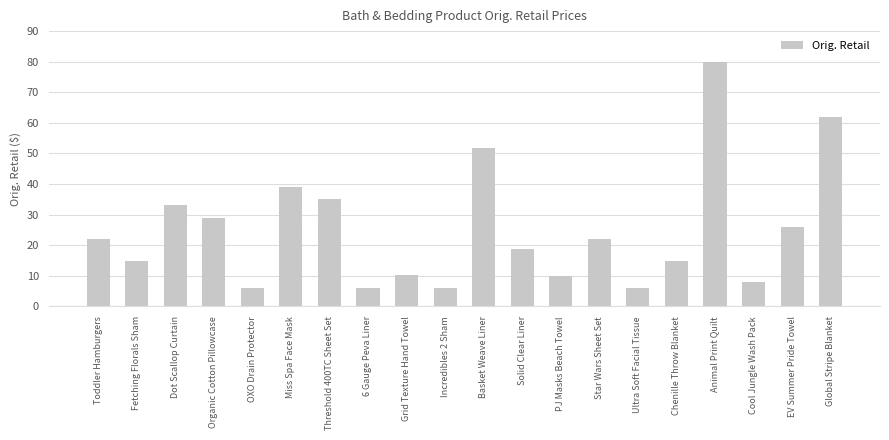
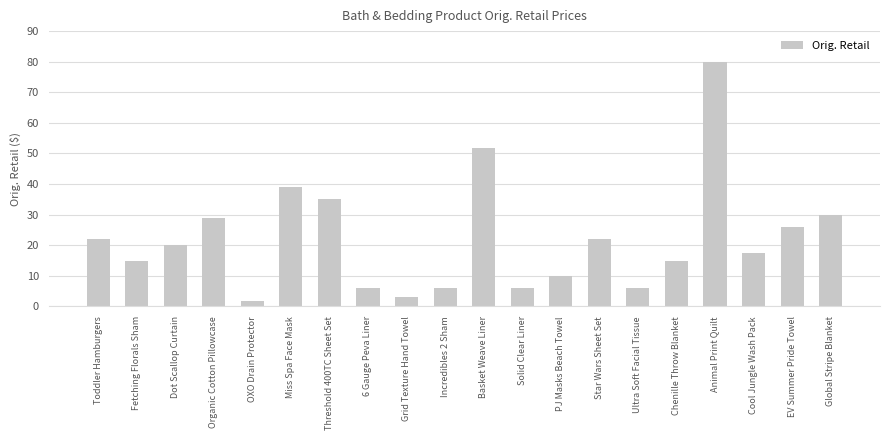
  {
    "Toddler Hamburgers": 22,
    "Fetching Florals Sham": 15,
-   "Dot Scallop Curtain": 33,
+   "Dot Scallop Curtain": 20,
    "Organic Cotton Pillowcase": 29,
-   "OXO Drain Protector": 6,
+   "OXO Drain Protector": 2,
    "Miss Spa Face Mask": 39,
    "Threshold 400TC Sheet Set": 35,
    "6 Gauge Peva Liner": 6,
-   "Grid Texture Hand Towel": 10,
+   "Grid Texture Hand Towel": 3,
    "Incredibles 2 Sham": 6,
    "Basket Weave Liner": 52,
-   "Solid Clear Liner": 19,
+   "Solid Clear Liner": 6,
    "PJ Masks Beach Towel": 10,
    "Star Wars Sheet Set": 22,
    "Ultra Soft Facial Tissue": 6,
    "Chenille Throw Blanket": 15,
    "Animal Print Quilt": 80,
-   "Cool Jungle Wash Pack": 8,
+   "Cool Jungle Wash Pack": 18,
    "EV Summer Pride Towel": 26,
-   "Global Stripe Blanket": 62
+   "Global Stripe Blanket": 30
  }
